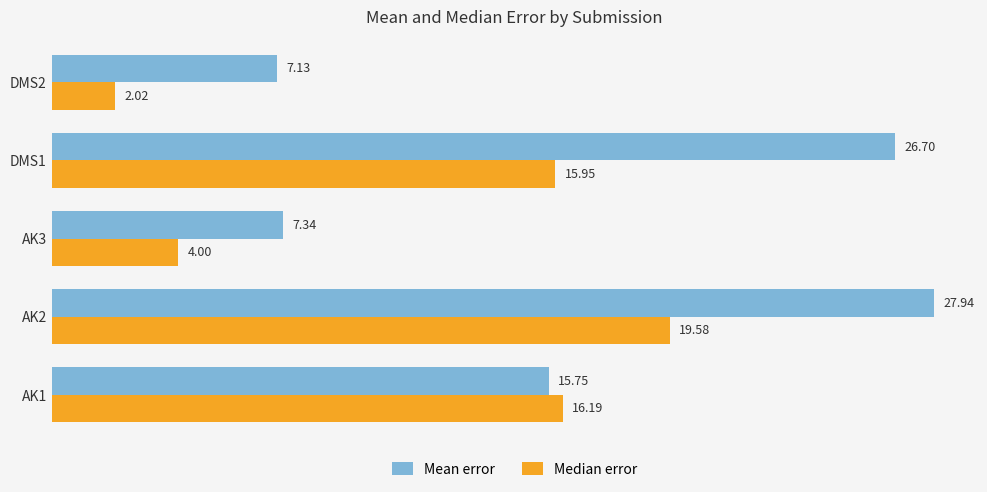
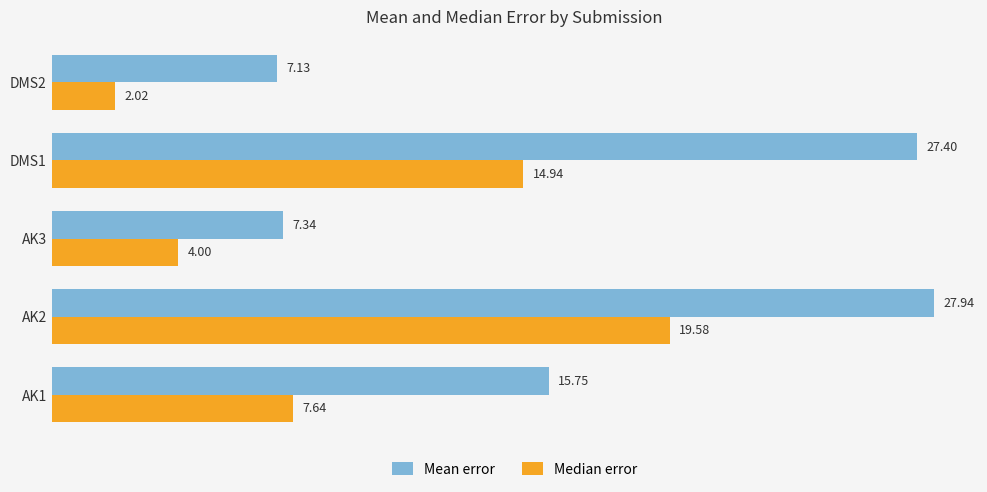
  {
    "Mean error": {
      "DMS2": 7.13,
-     "DMS1": 26.70,
+     "DMS1": 27.40,
      "AK3": 7.34,
      "AK2": 27.94,
      "AK1": 15.75
    },
    "Median error": {
      "DMS2": 2.02,
-     "DMS1": 15.95,
+     "DMS1": 14.94,
      "AK3": 4.00,
      "AK2": 19.58,
-     "AK1": 16.19
+     "AK1": 7.64
    }
  }
